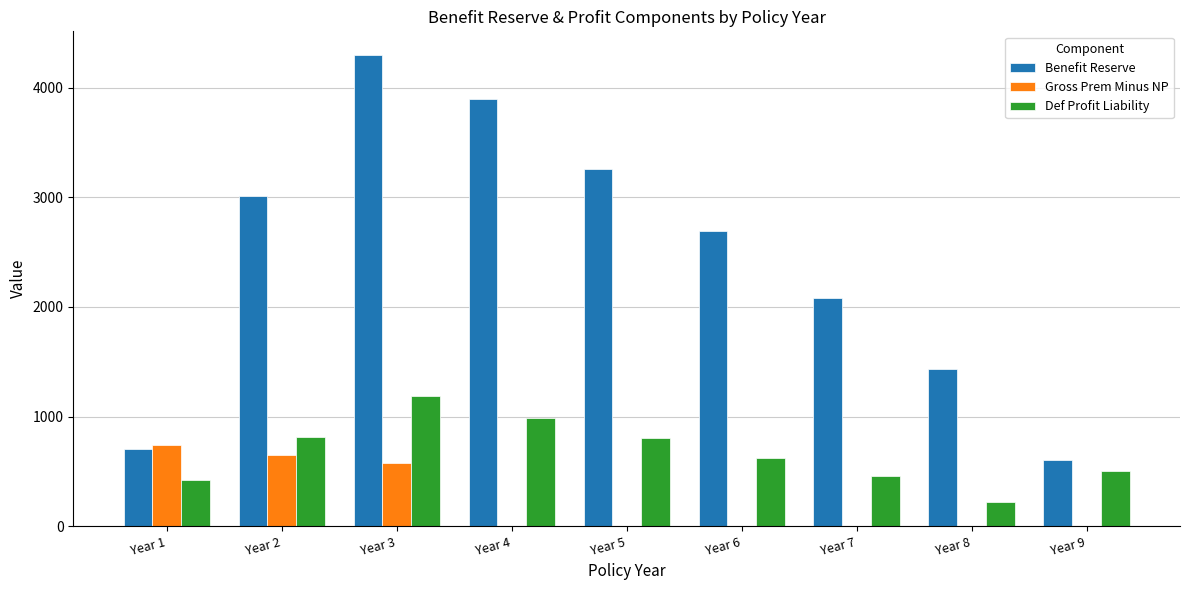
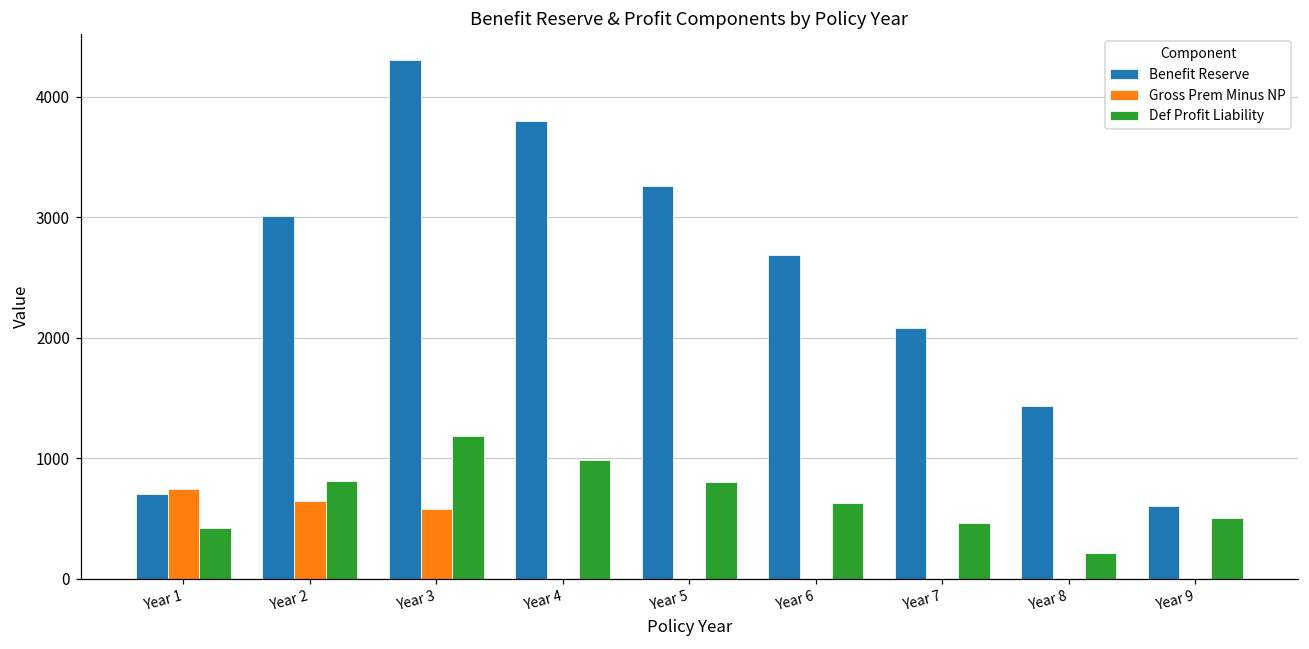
  {
    "Benefit Reserve": {
      "Year 1": 700,
      "Year 2": 3010,
      "Year 3": 4300,
-     "Year 4": 3900,
+     "Year 4": 3800,
      "Year 5": 3260,
      "Year 6": 2690,
      "Year 7": 2080,
      "Year 8": 1430,
      "Year 9": 610
    },
    "Gross Prem Minus NP": {
      "Year 1": 740,
      "Year 2": 640,
      "Year 3": 580,
      "Year 4": 0,
      "Year 5": 0,
      "Year 6": 0,
      "Year 7": 0,
      "Year 8": 0,
      "Year 9": 0
    },
    "Def Profit Liability": {
      "Year 1": 420,
      "Year 2": 810,
      "Year 3": 1180,
      "Year 4": 990,
      "Year 5": 800,
      "Year 6": 630,
      "Year 7": 460,
      "Year 8": 220,
      "Year 9": 510
    }
  }
